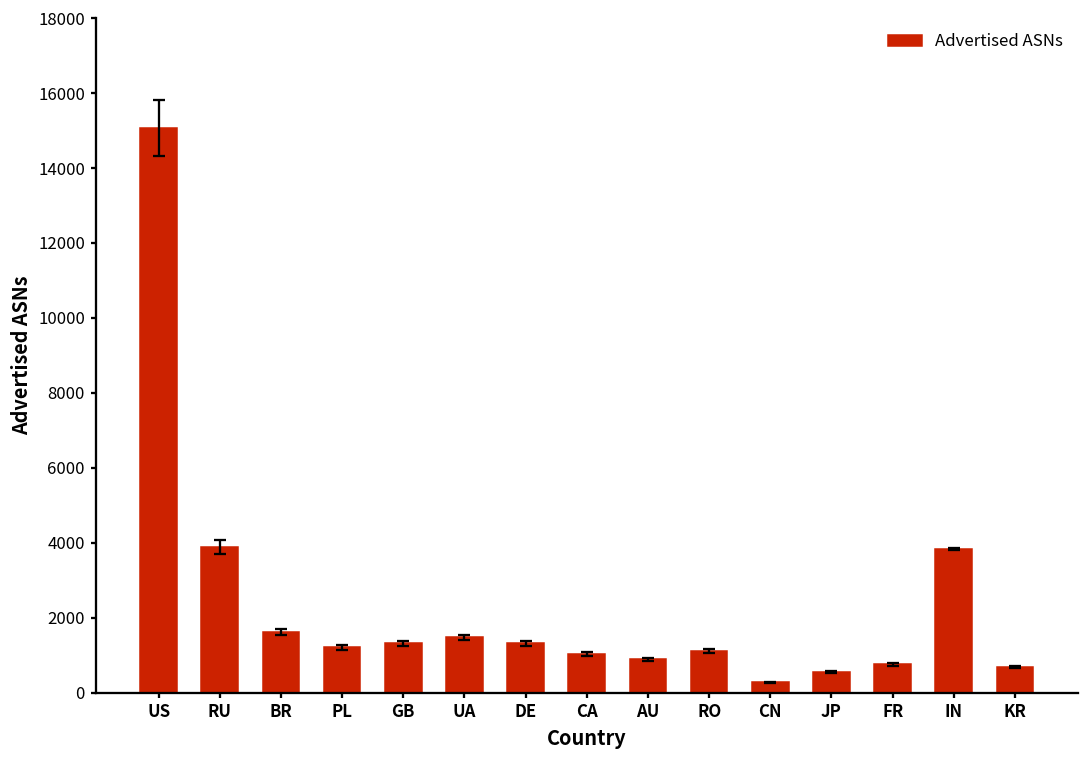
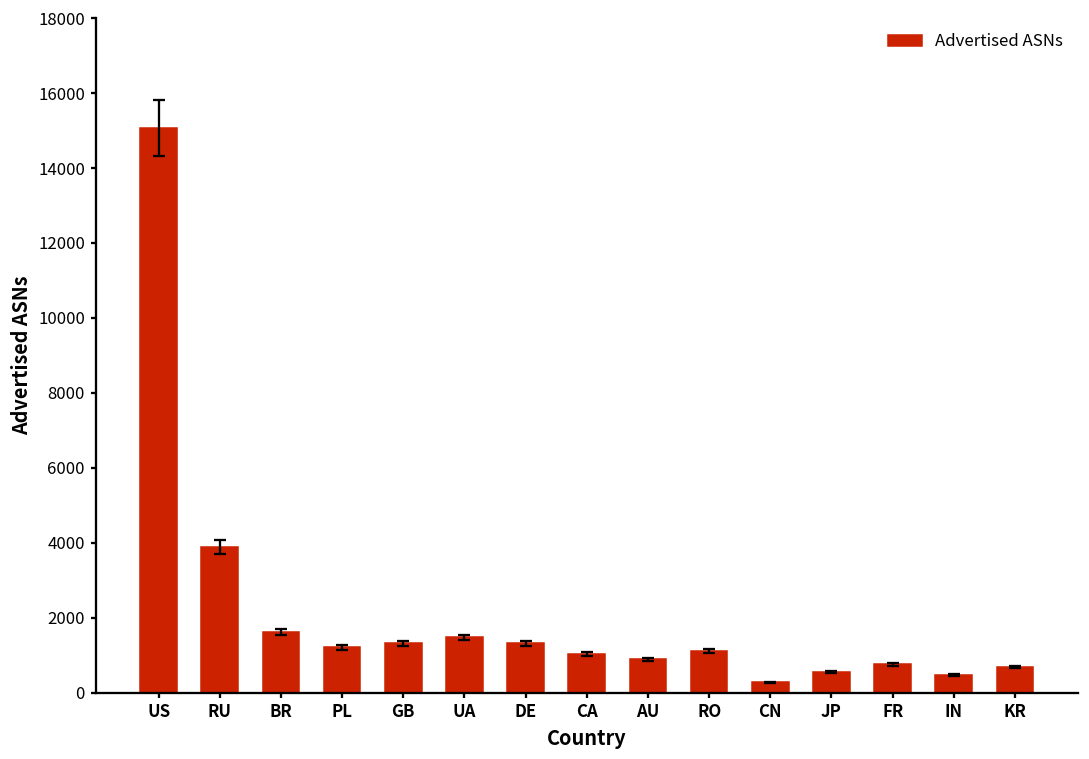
  {
    "Advertised ASNs": {
      "US": 15100,
      "RU": 3900,
      "BR": 1600,
      "PL": 1200,
      "GB": 1300,
      "UA": 1500,
      "DE": 1300,
      "CA": 1000,
      "AU": 900,
      "RO": 1100,
      "CN": 300,
      "JP": 600,
      "FR": 800,
-     "IN": 3800,
+     "IN": 500,
      "KR": 700
    }
  }
